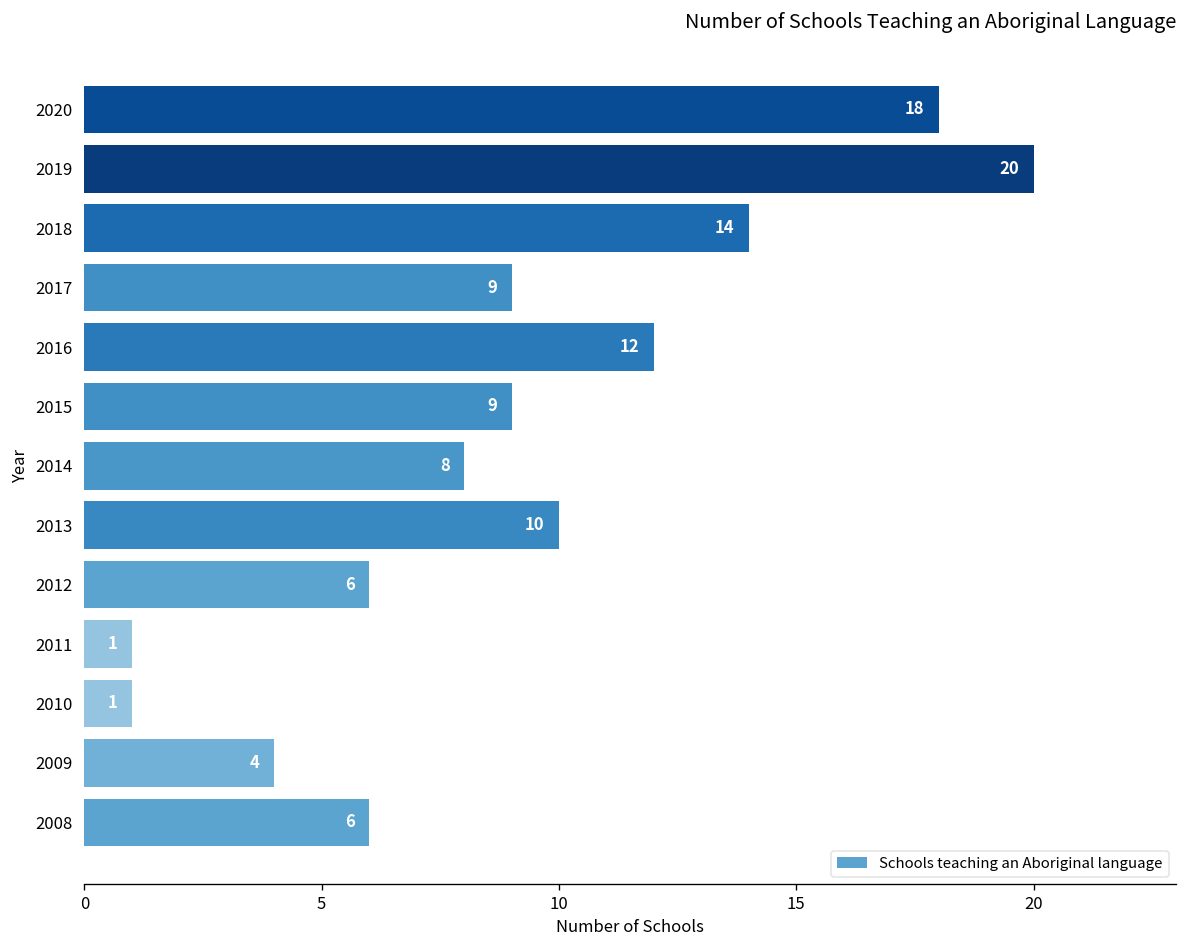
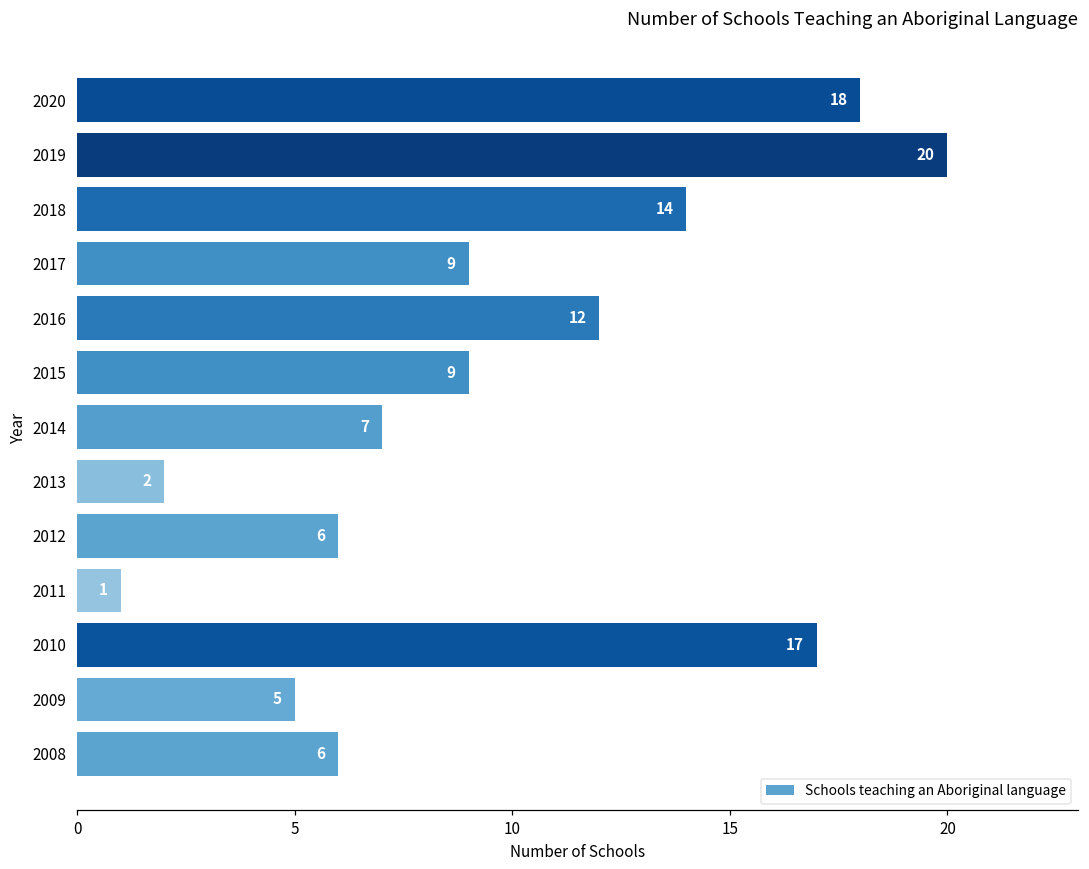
  {
    "2020": 18,
    "2019": 20,
    "2018": 14,
    "2017": 9,
    "2016": 12,
    "2015": 9,
-   "2014": 8,
-   "2013": 10,
+   "2014": 7,
+   "2013": 2,
    "2012": 6,
    "2011": 1,
-   "2010": 1,
-   "2009": 4,
+   "2010": 17,
+   "2009": 5,
    "2008": 6
  }
